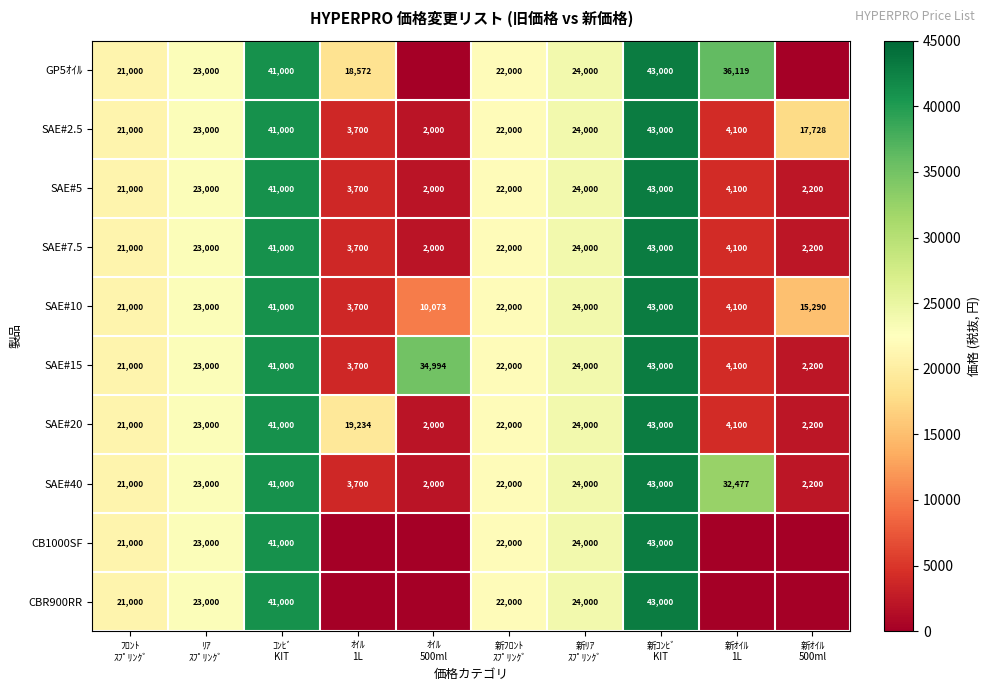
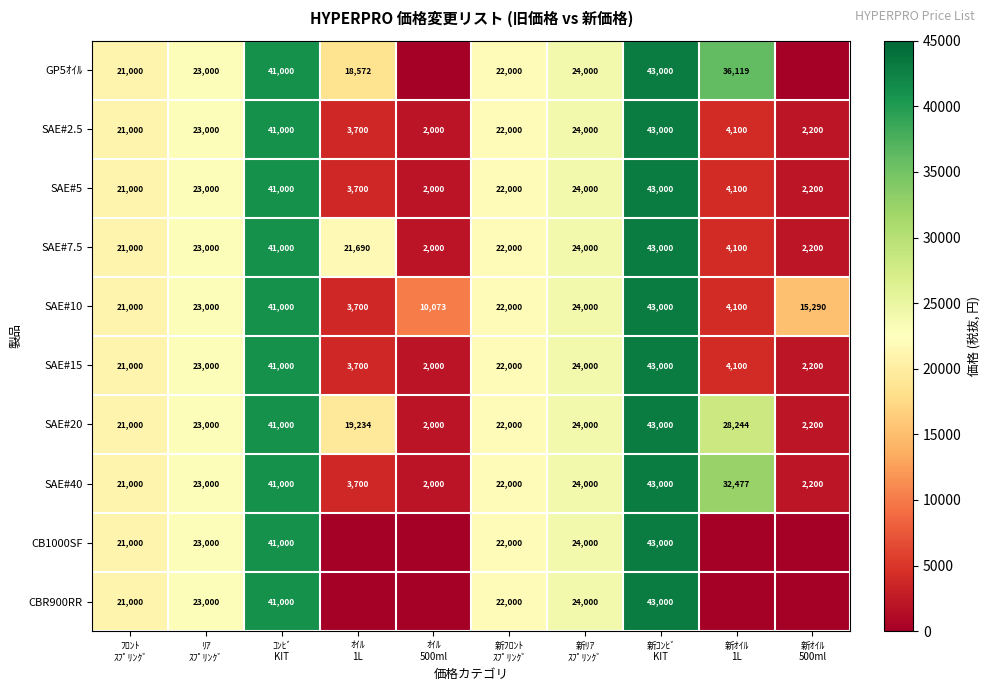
  {
    "GP5ｵｲﾙ": {
      "ﾌﾛﾝﾄ ｽﾌﾟﾘﾝｸﾞ": "21,000",
      "ﾘｱ ｽﾌﾟﾘﾝｸﾞ": "23,000",
      "ｺﾝﾋﾞ KIT": "41,000",
      "ｵｲﾙ 1L": "18,572",
      "新ﾌﾛﾝﾄ ｽﾌﾟﾘﾝｸﾞ": "22,000",
      "新ﾘｱ ｽﾌﾟﾘﾝｸﾞ": "24,000",
      "新ｺﾝﾋﾞ KIT": "43,000",
      "新ｵｲﾙ 1L": "36,119"
    },
    "SAE#2.5": {
      "ﾌﾛﾝﾄ ｽﾌﾟﾘﾝｸﾞ": "21,000",
      "ﾘｱ ｽﾌﾟﾘﾝｸﾞ": "23,000",
      "ｺﾝﾋﾞ KIT": "41,000",
      "ｵｲﾙ 1L": "3,700",
      "ｵｲﾙ 500ml": "2,000",
      "新ﾌﾛﾝﾄ ｽﾌﾟﾘﾝｸﾞ": "22,000",
      "新ﾘｱ ｽﾌﾟﾘﾝｸﾞ": "24,000",
      "新ｺﾝﾋﾞ KIT": "43,000",
      "新ｵｲﾙ 1L": "4,100",
-     "新ｵｲﾙ 500ml": "17,728"
+     "新ｵｲﾙ 500ml": "2,200"
    },
    "SAE#5": {
      "ﾌﾛﾝﾄ ｽﾌﾟﾘﾝｸﾞ": "21,000",
      "ﾘｱ ｽﾌﾟﾘﾝｸﾞ": "23,000",
      "ｺﾝﾋﾞ KIT": "41,000",
      "ｵｲﾙ 1L": "3,700",
      "ｵｲﾙ 500ml": "2,000",
      "新ﾌﾛﾝﾄ ｽﾌﾟﾘﾝｸﾞ": "22,000",
      "新ﾘｱ ｽﾌﾟﾘﾝｸﾞ": "24,000",
      "新ｺﾝﾋﾞ KIT": "43,000",
      "新ｵｲﾙ 1L": "4,100",
      "新ｵｲﾙ 500ml": "2,200"
    },
    "SAE#7.5": {
      "ﾌﾛﾝﾄ ｽﾌﾟﾘﾝｸﾞ": "21,000",
      "ﾘｱ ｽﾌﾟﾘﾝｸﾞ": "23,000",
      "ｺﾝﾋﾞ KIT": "41,000",
-     "ｵｲﾙ 1L": "3,700",
+     "ｵｲﾙ 1L": "21,690",
      "ｵｲﾙ 500ml": "2,000",
      "新ﾌﾛﾝﾄ ｽﾌﾟﾘﾝｸﾞ": "22,000",
      "新ﾘｱ ｽﾌﾟﾘﾝｸﾞ": "24,000",
      "新ｺﾝﾋﾞ KIT": "43,000",
      "新ｵｲﾙ 1L": "4,100",
      "新ｵｲﾙ 500ml": "2,200"
    },
    "SAE#10": {
      "ﾌﾛﾝﾄ ｽﾌﾟﾘﾝｸﾞ": "21,000",
      "ﾘｱ ｽﾌﾟﾘﾝｸﾞ": "23,000",
      "ｺﾝﾋﾞ KIT": "41,000",
      "ｵｲﾙ 1L": "3,700",
      "ｵｲﾙ 500ml": "10,073",
      "新ﾌﾛﾝﾄ ｽﾌﾟﾘﾝｸﾞ": "22,000",
      "新ﾘｱ ｽﾌﾟﾘﾝｸﾞ": "24,000",
      "新ｺﾝﾋﾞ KIT": "43,000",
      "新ｵｲﾙ 1L": "4,100",
      "新ｵｲﾙ 500ml": "15,290"
    },
    "SAE#15": {
      "ﾌﾛﾝﾄ ｽﾌﾟﾘﾝｸﾞ": "21,000",
      "ﾘｱ ｽﾌﾟﾘﾝｸﾞ": "23,000",
      "ｺﾝﾋﾞ KIT": "41,000",
      "ｵｲﾙ 1L": "3,700",
-     "ｵｲﾙ 500ml": "34,994",
+     "ｵｲﾙ 500ml": "2,000",
      "新ﾌﾛﾝﾄ ｽﾌﾟﾘﾝｸﾞ": "22,000",
      "新ﾘｱ ｽﾌﾟﾘﾝｸﾞ": "24,000",
      "新ｺﾝﾋﾞ KIT": "43,000",
      "新ｵｲﾙ 1L": "4,100",
      "新ｵｲﾙ 500ml": "2,200"
    },
    "SAE#20": {
      "ﾌﾛﾝﾄ ｽﾌﾟﾘﾝｸﾞ": "21,000",
      "ﾘｱ ｽﾌﾟﾘﾝｸﾞ": "23,000",
      "ｺﾝﾋﾞ KIT": "41,000",
      "ｵｲﾙ 1L": "19,234",
      "ｵｲﾙ 500ml": "2,000",
      "新ﾌﾛﾝﾄ ｽﾌﾟﾘﾝｸﾞ": "22,000",
      "新ﾘｱ ｽﾌﾟﾘﾝｸﾞ": "24,000",
      "新ｺﾝﾋﾞ KIT": "43,000",
-     "新ｵｲﾙ 1L": "4,100",
+     "新ｵｲﾙ 1L": "28,244",
      "新ｵｲﾙ 500ml": "2,200"
    },
    "SAE#40": {
      "ﾌﾛﾝﾄ ｽﾌﾟﾘﾝｸﾞ": "21,000",
      "ﾘｱ ｽﾌﾟﾘﾝｸﾞ": "23,000",
      "ｺﾝﾋﾞ KIT": "41,000",
      "ｵｲﾙ 1L": "3,700",
      "ｵｲﾙ 500ml": "2,000",
      "新ﾌﾛﾝﾄ ｽﾌﾟﾘﾝｸﾞ": "22,000",
      "新ﾘｱ ｽﾌﾟﾘﾝｸﾞ": "24,000",
      "新ｺﾝﾋﾞ KIT": "43,000",
      "新ｵｲﾙ 1L": "32,477",
      "新ｵｲﾙ 500ml": "2,200"
    },
    "CB1000SF": {
      "ﾌﾛﾝﾄ ｽﾌﾟﾘﾝｸﾞ": "21,000",
      "ﾘｱ ｽﾌﾟﾘﾝｸﾞ": "23,000",
      "ｺﾝﾋﾞ KIT": "41,000",
      "新ﾌﾛﾝﾄ ｽﾌﾟﾘﾝｸﾞ": "22,000",
      "新ﾘｱ ｽﾌﾟﾘﾝｸﾞ": "24,000",
      "新ｺﾝﾋﾞ KIT": "43,000"
    },
    "CBR900RR": {
      "ﾌﾛﾝﾄ ｽﾌﾟﾘﾝｸﾞ": "21,000",
      "ﾘｱ ｽﾌﾟﾘﾝｸﾞ": "23,000",
      "ｺﾝﾋﾞ KIT": "41,000",
      "新ﾌﾛﾝﾄ ｽﾌﾟﾘﾝｸﾞ": "22,000",
      "新ﾘｱ ｽﾌﾟﾘﾝｸﾞ": "24,000",
      "新ｺﾝﾋﾞ KIT": "43,000"
    }
  }
